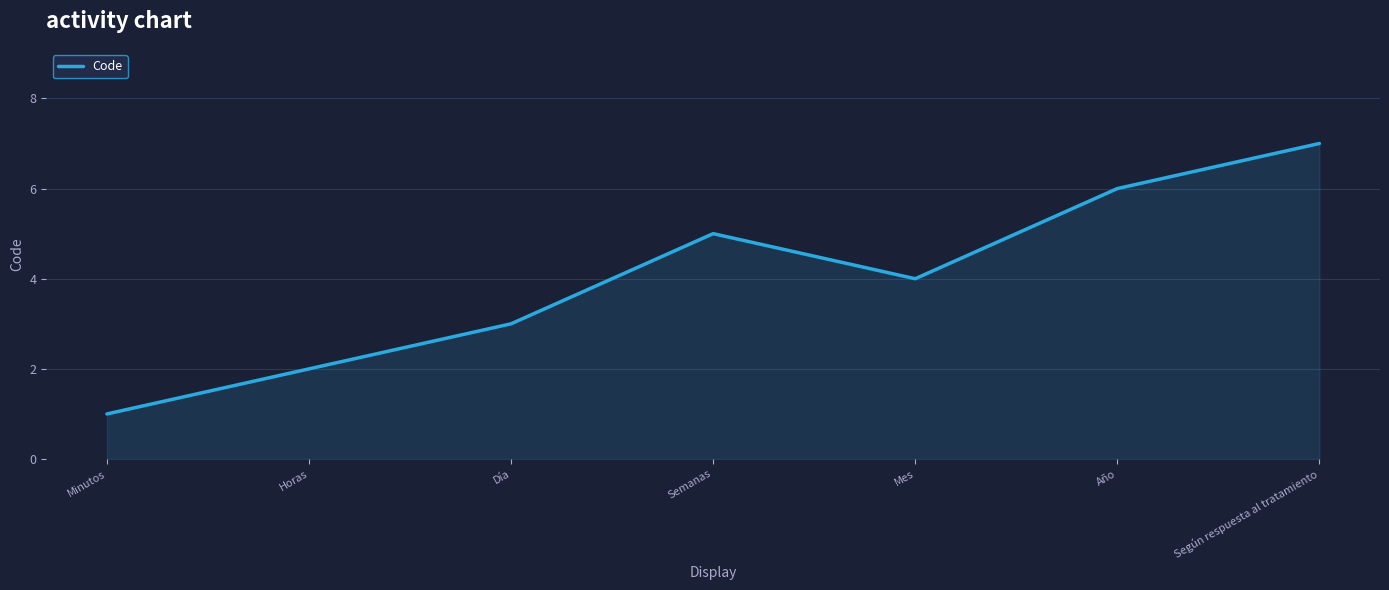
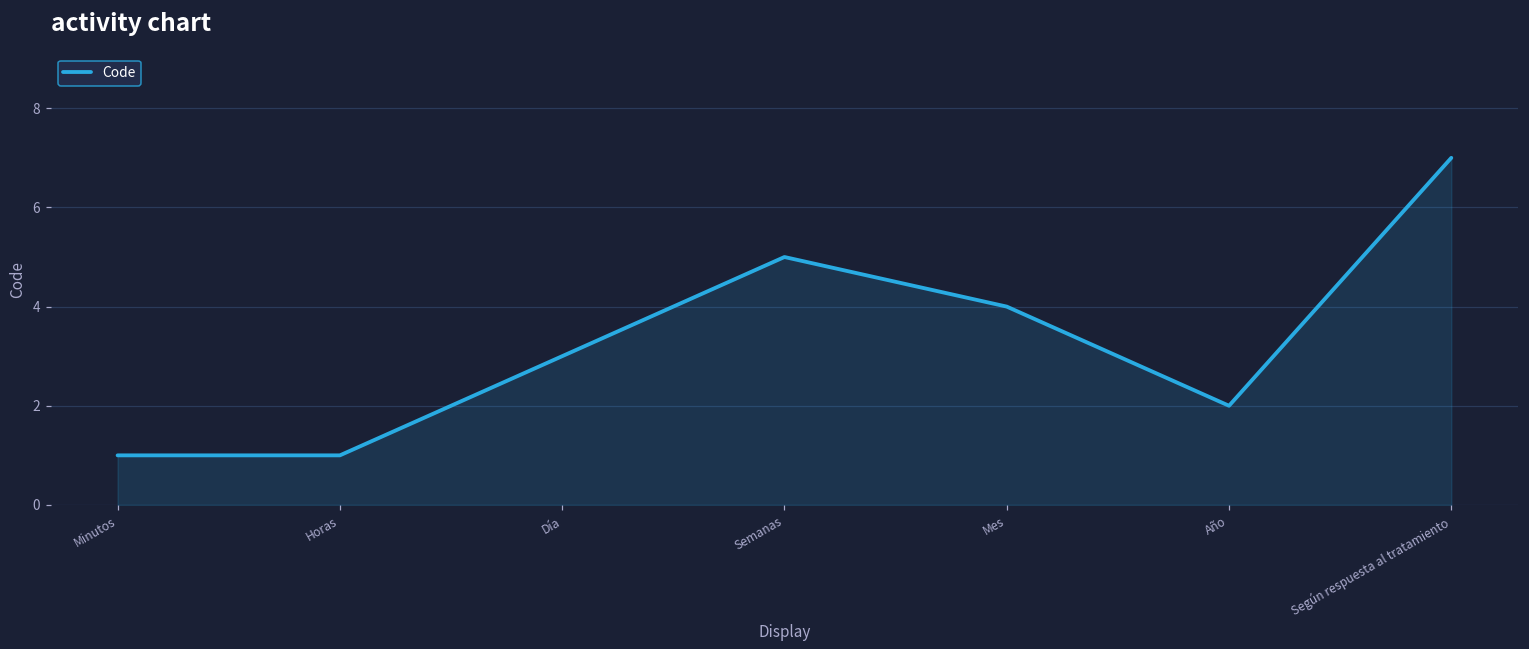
  {
    "Minutos": 1,
-   "Horas": 2,
+   "Horas": 1,
    "Día": 3,
    "Semanas": 5,
    "Mes": 4,
-   "Año": 6,
+   "Año": 2,
    "Según respuesta al tratamiento": 7
  }
